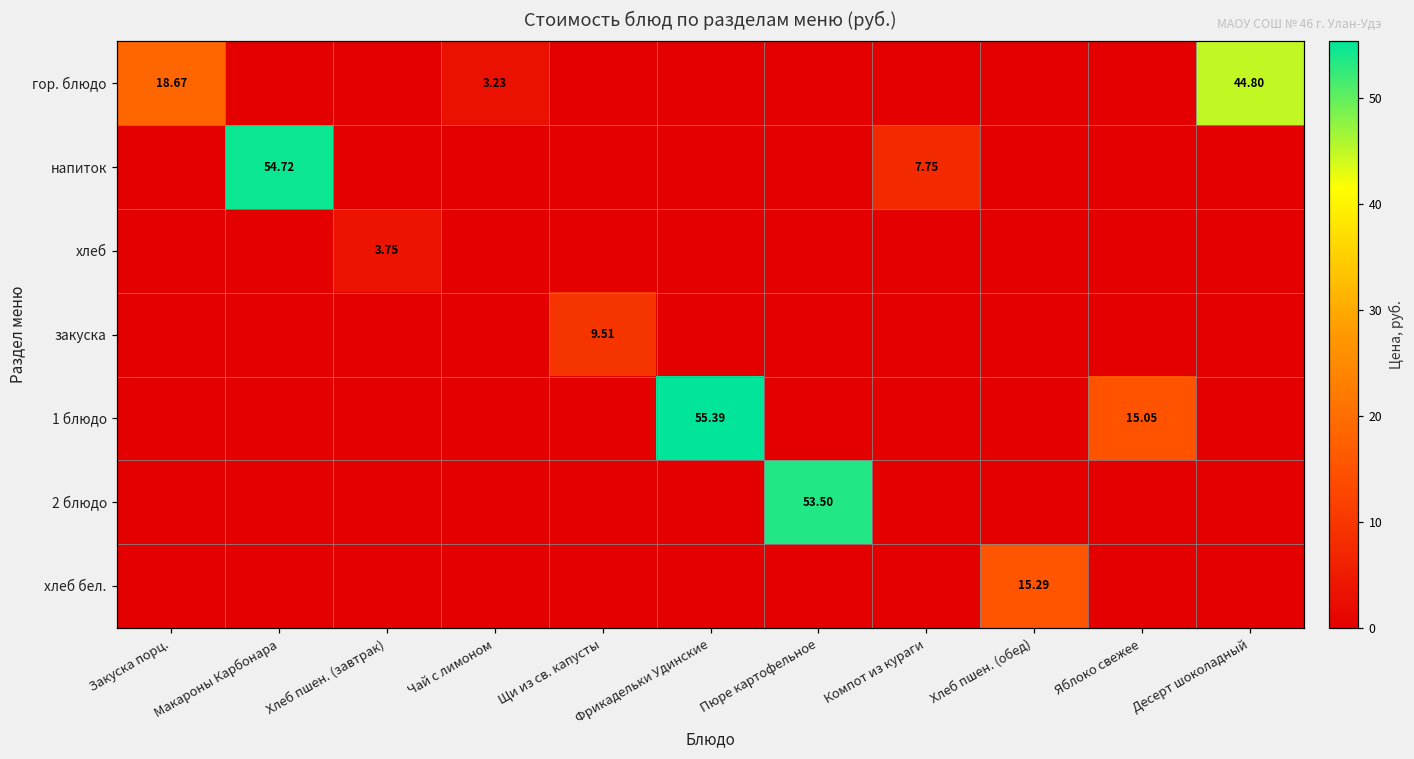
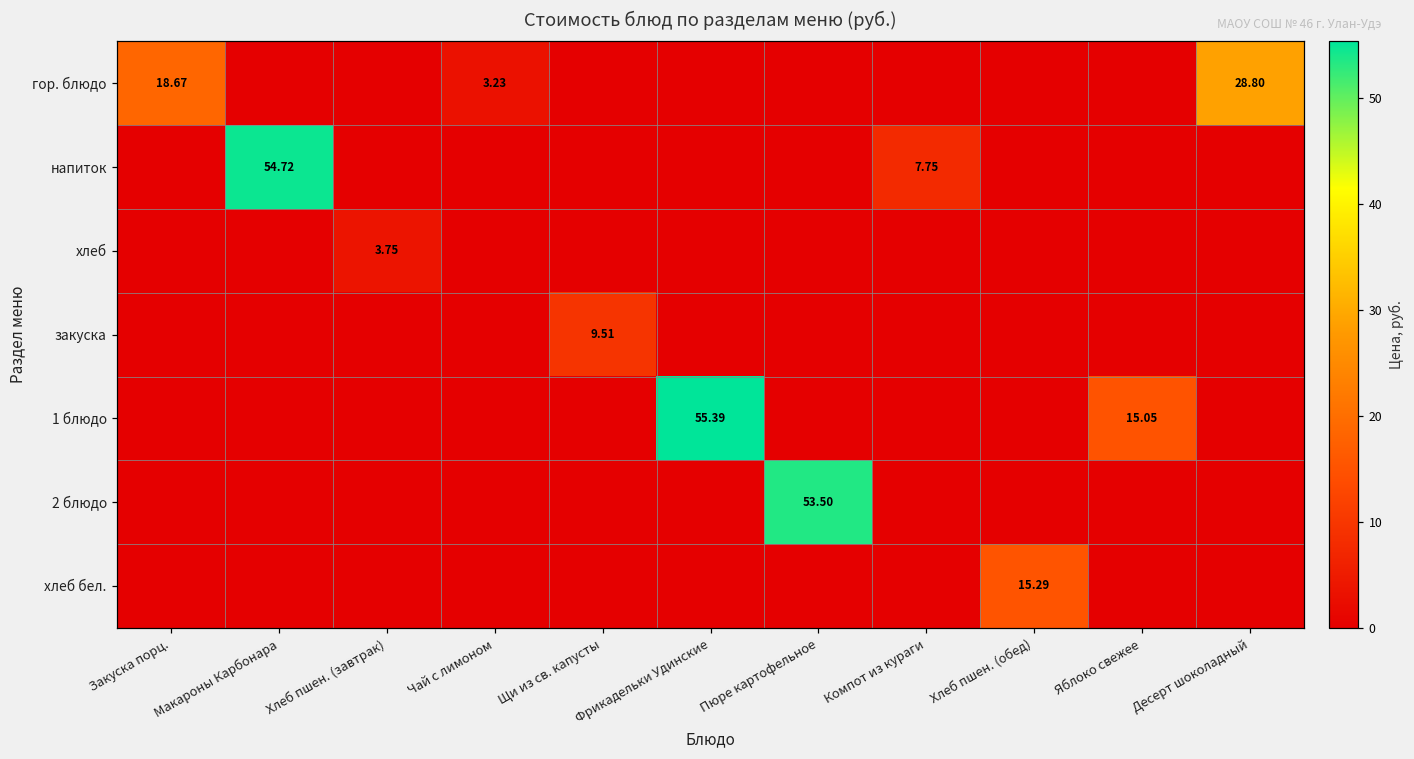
  {
    "гор. блюдо": {
      "Закуска порц.": 18.67,
      "Чай с лимоном": 3.23,
-     "Десерт шоколадный": 44.80
+     "Десерт шоколадный": 28.80
    },
    "напиток": {
      "Макароны Карбонара": 54.72,
      "Компот из кураги": 7.75
    },
    "хлеб": {
      "Хлеб пшен. (завтрак)": 3.75
    },
    "закуска": {
      "Щи из св. капусты": 9.51
    },
    "1 блюдо": {
      "Фрикадельки Удинские": 55.39,
      "Яблоко свежее": 15.05
    },
    "2 блюдо": {
      "Пюре картофельное": 53.50
    },
    "хлеб бел.": {
      "Хлеб пшен. (обед)": 15.29
    }
  }
